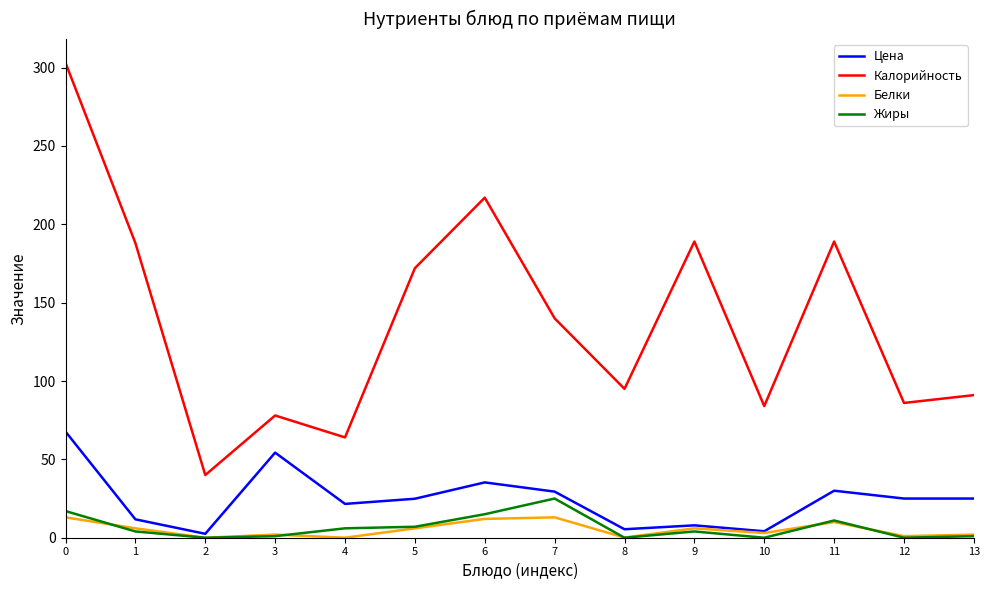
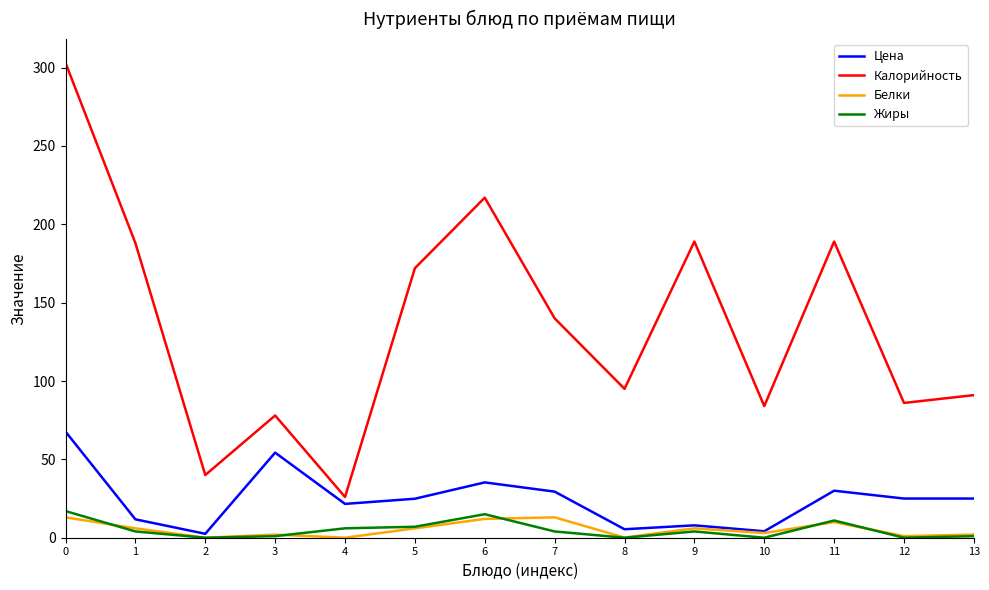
  {
    "Цена": {
      "0": 68,
      "1": 12,
      "2": 3,
      "3": 54,
      "4": 22,
      "5": 25,
      "6": 35,
      "7": 29,
      "8": 5,
      "9": 8,
      "11": 30,
      "12": 25,
      "13": 25
    },
    "Калорийность": {
      "0": 303,
      "1": 188,
      "2": 40,
      "3": 78,
-     "4": 64,
+     "4": 26,
      "5": 172,
      "6": 217,
      "7": 140,
      "8": 95,
      "9": 189,
      "10": 84,
      "11": 189,
      "12": 86,
      "13": 91
    },
    "Белки": {
      "0": 13,
      "1": 6,
      "4": 0,
      "6": 12,
      "7": 13,
      "9": 6
    },
    "Жиры": {
      "0": 17,
      "1": 4,
      "4": 6,
      "6": 15,
-     "7": 25,
+     "7": 4,
      "9": 4,
      "10": 0
    }
  }
